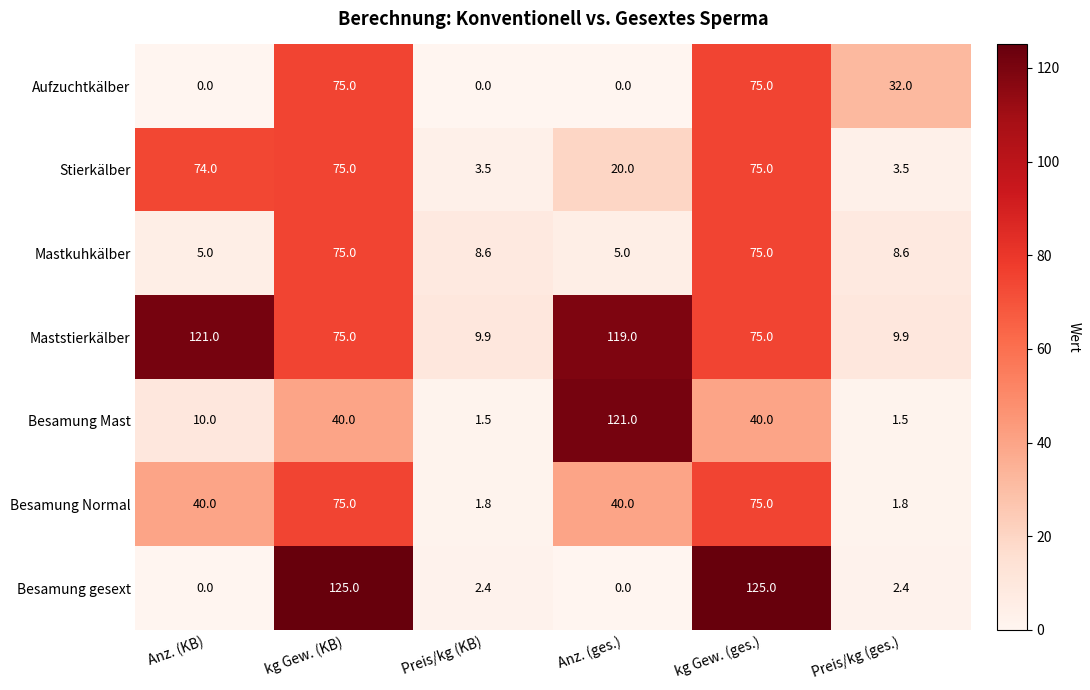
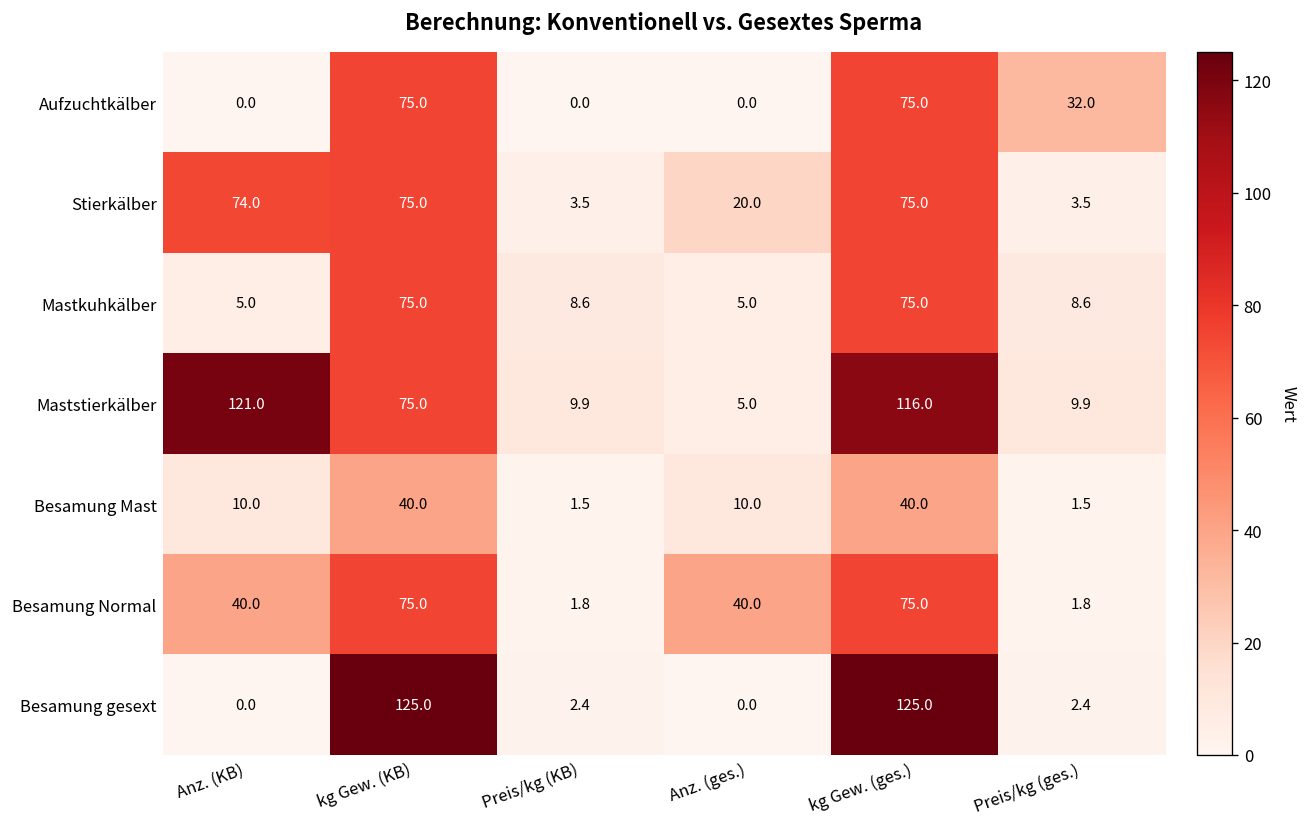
  {
    "Aufzuchtkälber": {
      "Anz. (KB)": 0.0,
      "kg Gew. (KB)": 75.0,
      "Preis/kg (KB)": 0.0,
      "Anz. (ges.)": 0.0,
      "kg Gew. (ges.)": 75.0,
      "Preis/kg (ges.)": 32.0
    },
    "Stierkälber": {
      "Anz. (KB)": 74.0,
      "kg Gew. (KB)": 75.0,
      "Preis/kg (KB)": 3.5,
      "Anz. (ges.)": 20.0,
      "kg Gew. (ges.)": 75.0,
      "Preis/kg (ges.)": 3.5
    },
    "Mastkuhkälber": {
      "Anz. (KB)": 5.0,
      "kg Gew. (KB)": 75.0,
      "Preis/kg (KB)": 8.6,
      "Anz. (ges.)": 5.0,
      "kg Gew. (ges.)": 75.0,
      "Preis/kg (ges.)": 8.6
    },
    "Maststierkälber": {
      "Anz. (KB)": 121.0,
      "kg Gew. (KB)": 75.0,
      "Preis/kg (KB)": 9.9,
-     "Anz. (ges.)": 119.0,
-     "kg Gew. (ges.)": 75.0,
+     "Anz. (ges.)": 5.0,
+     "kg Gew. (ges.)": 116.0,
      "Preis/kg (ges.)": 9.9
    },
    "Besamung Mast": {
      "Anz. (KB)": 10.0,
      "kg Gew. (KB)": 40.0,
      "Preis/kg (KB)": 1.5,
-     "Anz. (ges.)": 121.0,
+     "Anz. (ges.)": 10.0,
      "kg Gew. (ges.)": 40.0,
      "Preis/kg (ges.)": 1.5
    },
    "Besamung Normal": {
      "Anz. (KB)": 40.0,
      "kg Gew. (KB)": 75.0,
      "Preis/kg (KB)": 1.8,
      "Anz. (ges.)": 40.0,
      "kg Gew. (ges.)": 75.0,
      "Preis/kg (ges.)": 1.8
    },
    "Besamung gesext": {
      "Anz. (KB)": 0.0,
      "kg Gew. (KB)": 125.0,
      "Preis/kg (KB)": 2.4,
      "Anz. (ges.)": 0.0,
      "kg Gew. (ges.)": 125.0,
      "Preis/kg (ges.)": 2.4
    }
  }
